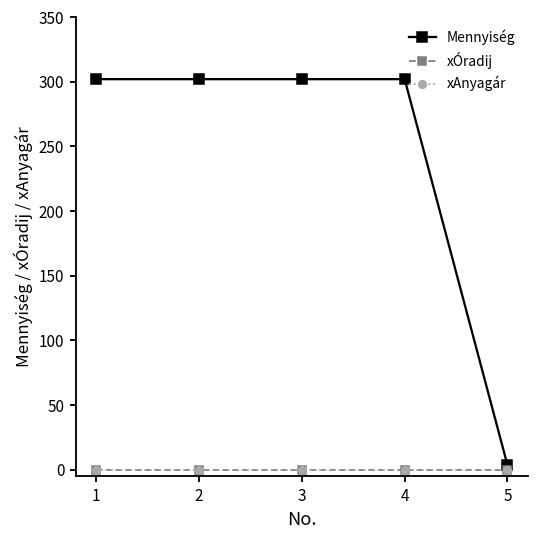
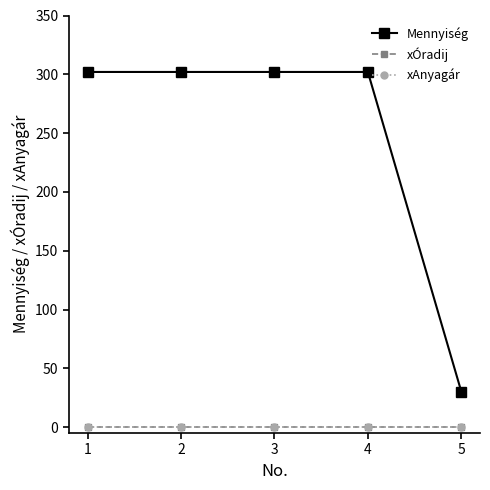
  {
    "Mennyiség": {
      "1": 302,
      "2": 302,
      "3": 302,
      "4": 302,
-     "5": 4
+     "5": 30
    },
    "xAnyagár": {
      "1": 0,
      "2": 0,
      "3": 0,
      "4": 0,
      "5": 0
    }
  }
